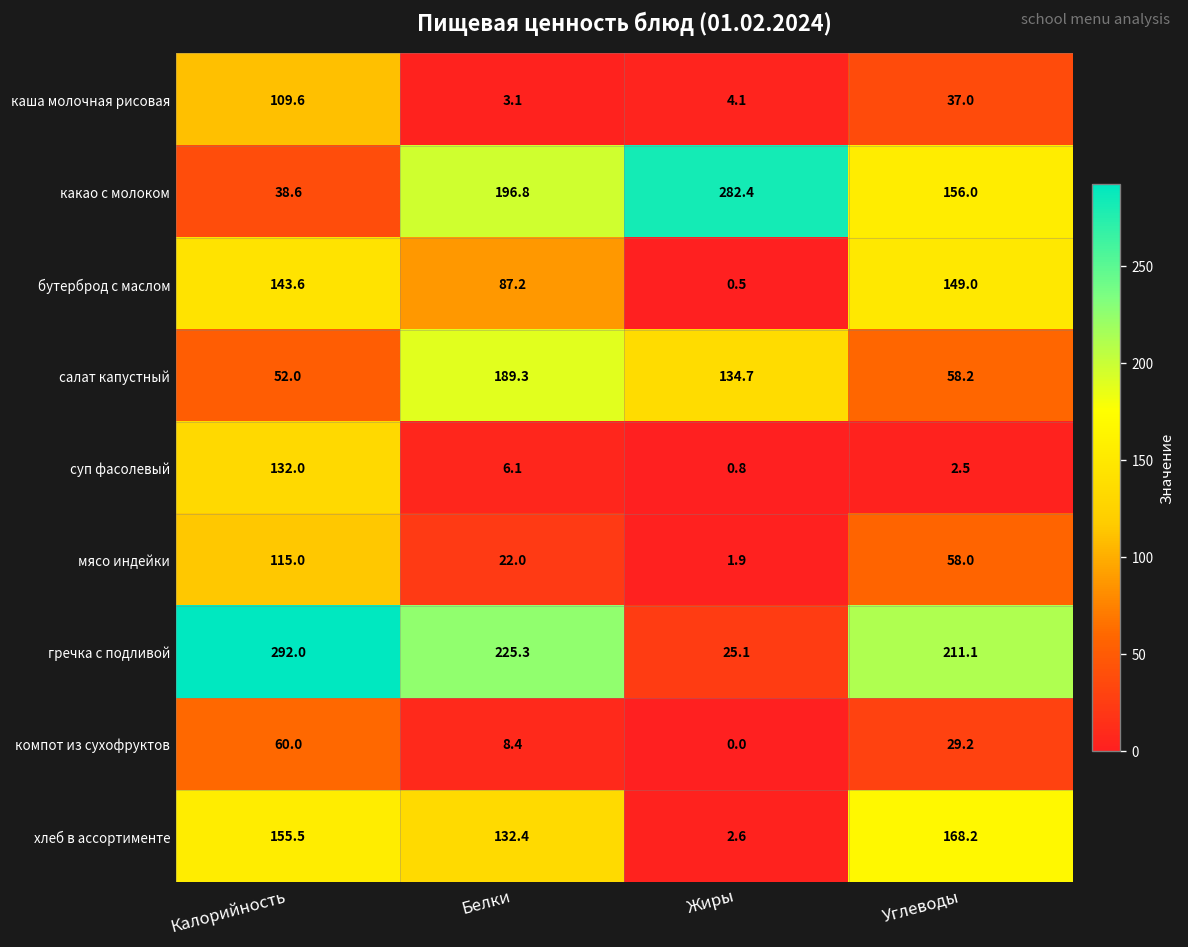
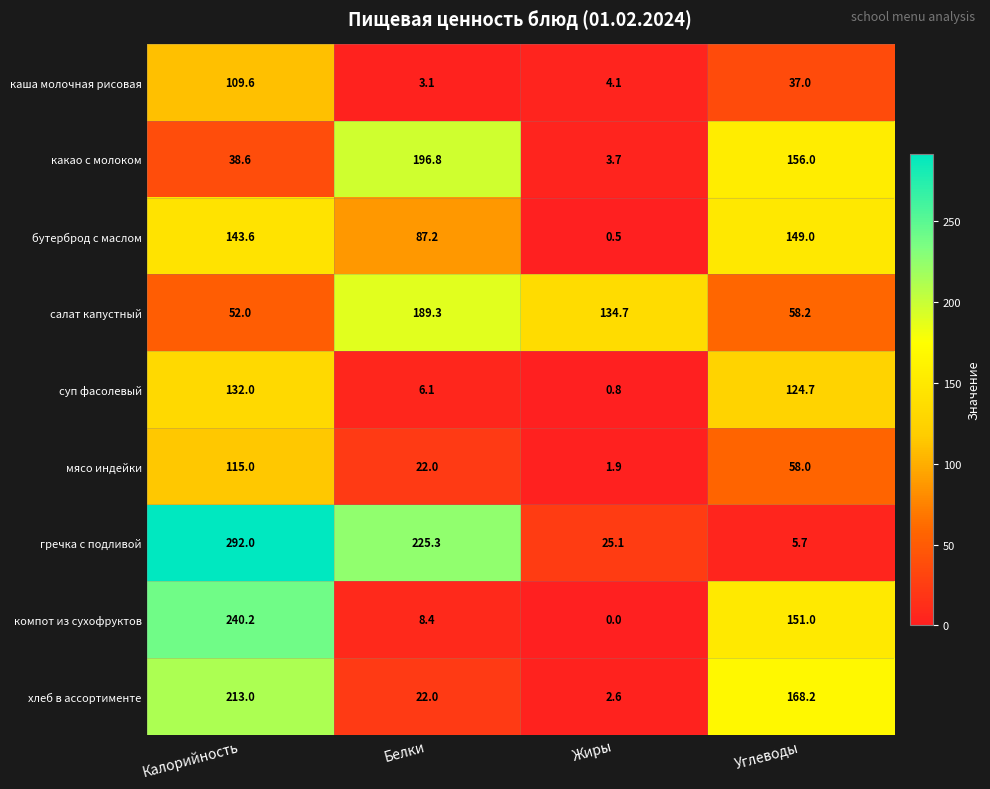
  {
    "каша молочная рисовая": {
      "Калорийность": 109.6,
      "Белки": 3.1,
      "Жиры": 4.1,
      "Углеводы": 37.0
    },
    "какао с молоком": {
      "Калорийность": 38.6,
      "Белки": 196.8,
-     "Жиры": 282.4,
+     "Жиры": 3.7,
      "Углеводы": 156.0
    },
    "бутерброд с маслом": {
      "Калорийность": 143.6,
      "Белки": 87.2,
      "Жиры": 0.5,
      "Углеводы": 149.0
    },
    "салат капустный": {
      "Калорийность": 52.0,
      "Белки": 189.3,
      "Жиры": 134.7,
      "Углеводы": 58.2
    },
    "суп фасолевый": {
      "Калорийность": 132.0,
      "Белки": 6.1,
      "Жиры": 0.8,
-     "Углеводы": 2.5
+     "Углеводы": 124.7
    },
    "мясо индейки": {
      "Калорийность": 115.0,
      "Белки": 22.0,
      "Жиры": 1.9,
      "Углеводы": 58.0
    },
    "гречка с подливой": {
      "Калорийность": 292.0,
      "Белки": 225.3,
      "Жиры": 25.1,
-     "Углеводы": 211.1
+     "Углеводы": 5.7
    },
    "компот из сухофруктов": {
-     "Калорийность": 60.0,
+     "Калорийность": 240.2,
      "Белки": 8.4,
      "Жиры": 0.0,
-     "Углеводы": 29.2
+     "Углеводы": 151.0
    },
    "хлеб в ассортименте": {
-     "Калорийность": 155.5,
-     "Белки": 132.4,
+     "Калорийность": 213.0,
+     "Белки": 22.0,
      "Жиры": 2.6,
      "Углеводы": 168.2
    }
  }
